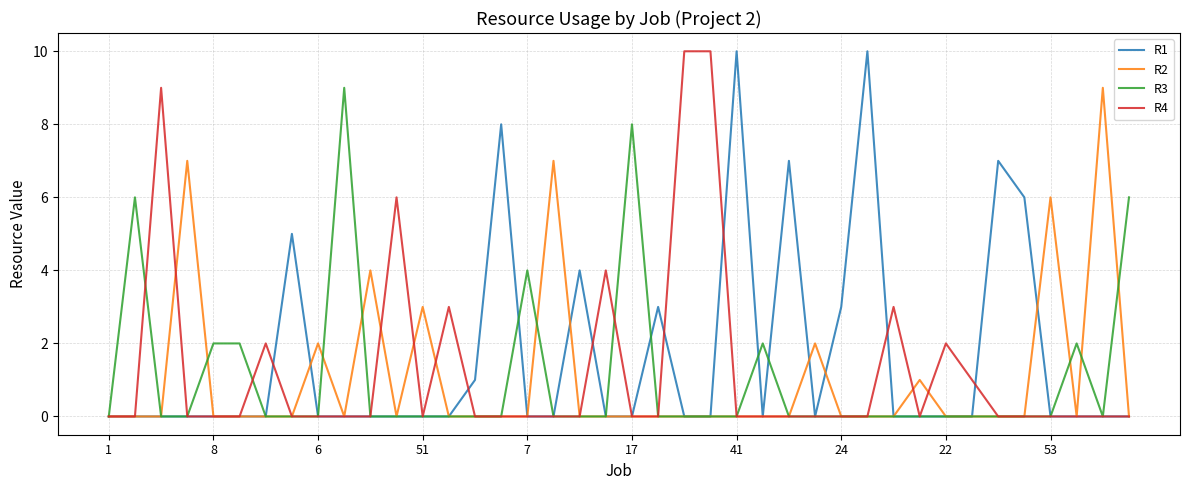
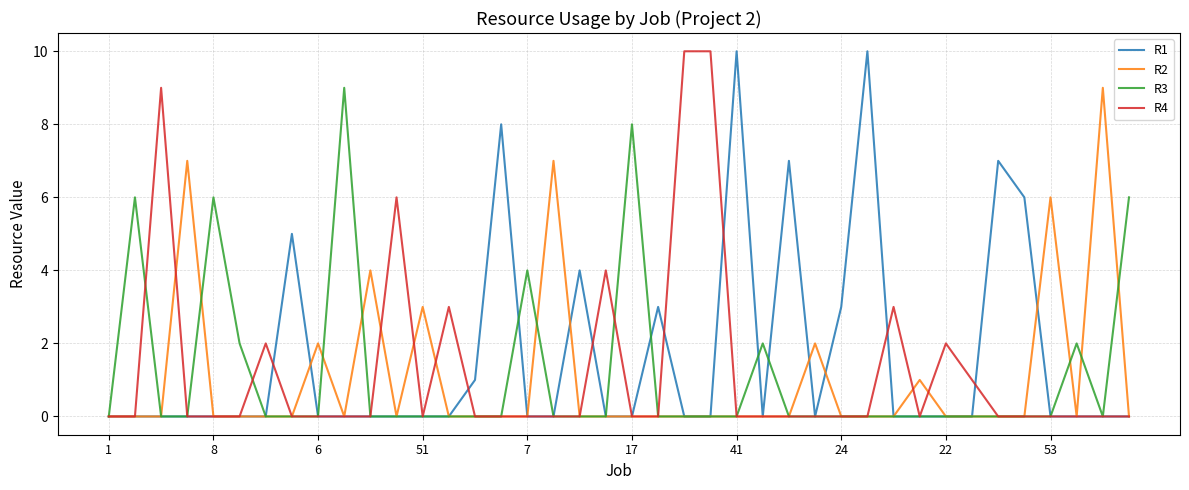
  {
    "R1": {
      "41": 10,
      "24": 3
    },
    "R2": {
      "51": 3,
      "53": 6
    },
    "R3": {
-     "8": 2
+     "8": 6
    }
  }
